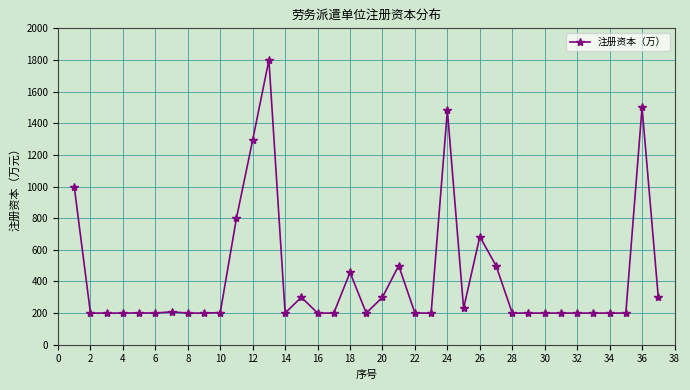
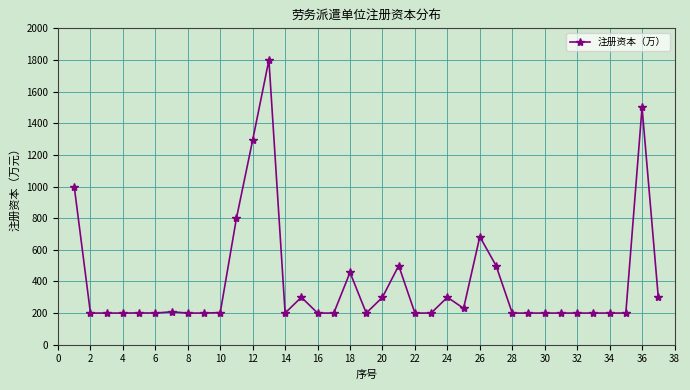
  {
    "2": 200,
    "4": 200,
    "6": 200,
    "8": 200,
    "10": 200,
    "12": 1290,
    "14": 200,
    "16": 200,
    "18": 460,
    "20": 300,
    "22": 200,
-   "24": 1480,
+   "24": 300,
    "26": 680,
    "28": 200,
    "30": 200,
    "32": 200,
    "34": 200,
    "36": 1500
  }
